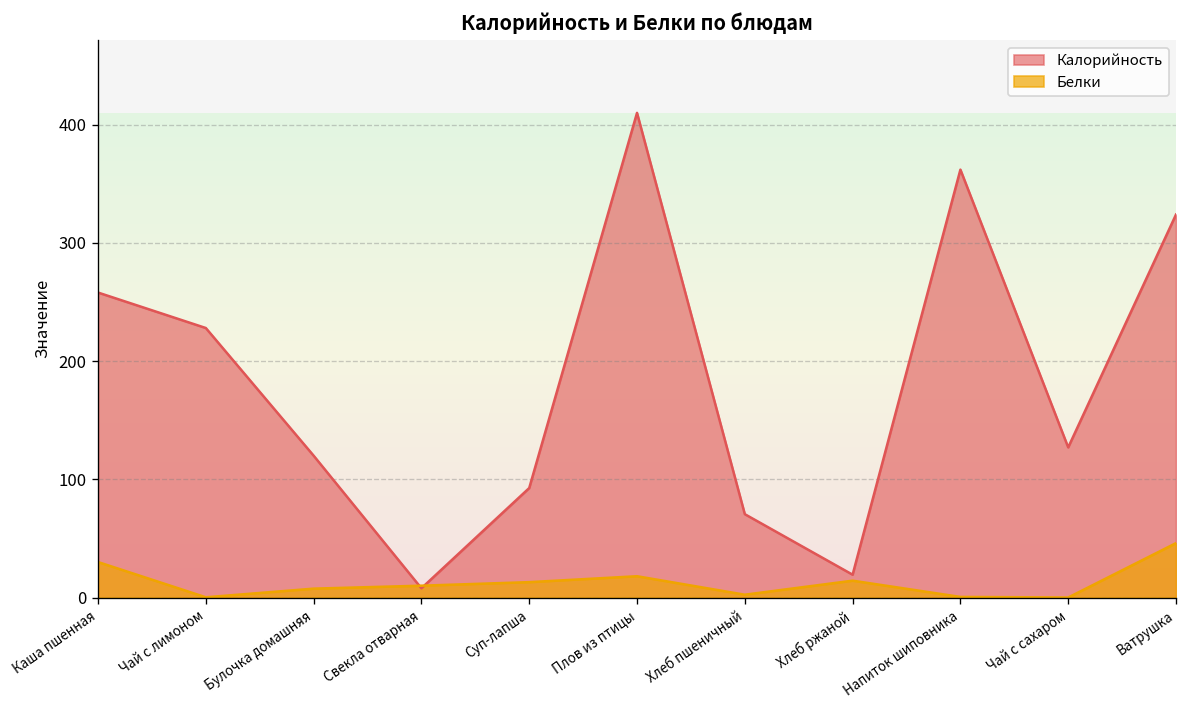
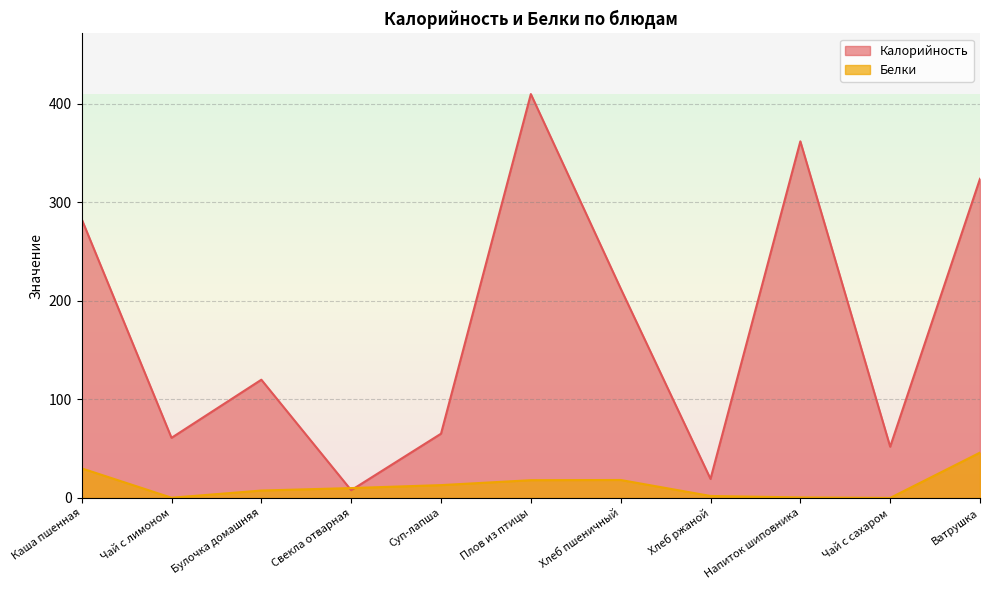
  {
    "Калорийность": {
-     "Каша пшенная": 260,
-     "Чай с лимоном": 230,
+     "Каша пшенная": 280,
+     "Чай с лимоном": 60,
      "Булочка домашняя": 120,
-     "Суп-лапша": 90,
+     "Суп-лапша": 70,
      "Плов из птицы": 410,
-     "Хлеб пшеничный": 70,
+     "Хлеб пшеничный": 210,
      "Хлеб ржаной": 20,
      "Напиток шиповника": 360,
-     "Чай с сахаром": 130,
+     "Чай с сахаром": 50,
      "Ватрушка": 320
    },
    "Белки": {
      "Каша пшенная": 30,
      "Чай с лимоном": 0,
      "Булочка домашняя": 10,
      "Суп-лапша": 10,
      "Плов из птицы": 20,
-     "Хлеб пшеничный": 0,
-     "Хлеб ржаной": 10,
+     "Хлеб пшеничный": 20,
+     "Хлеб ржаной": 0,
      "Напиток шиповника": 0,
      "Чай с сахаром": 0,
      "Ватрушка": 50
    }
  }
